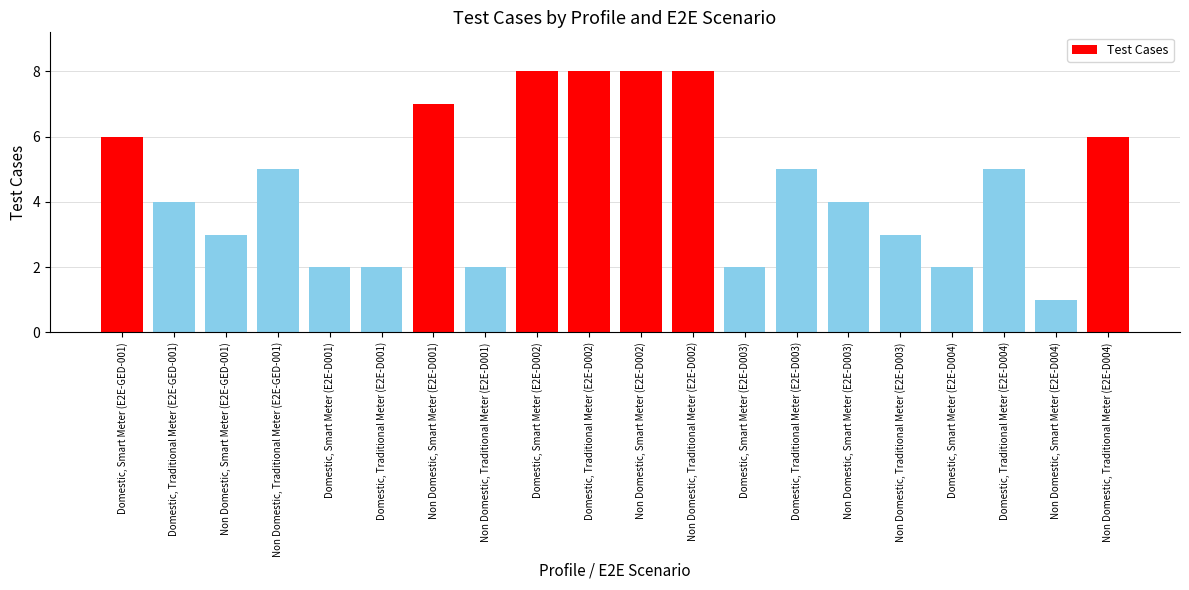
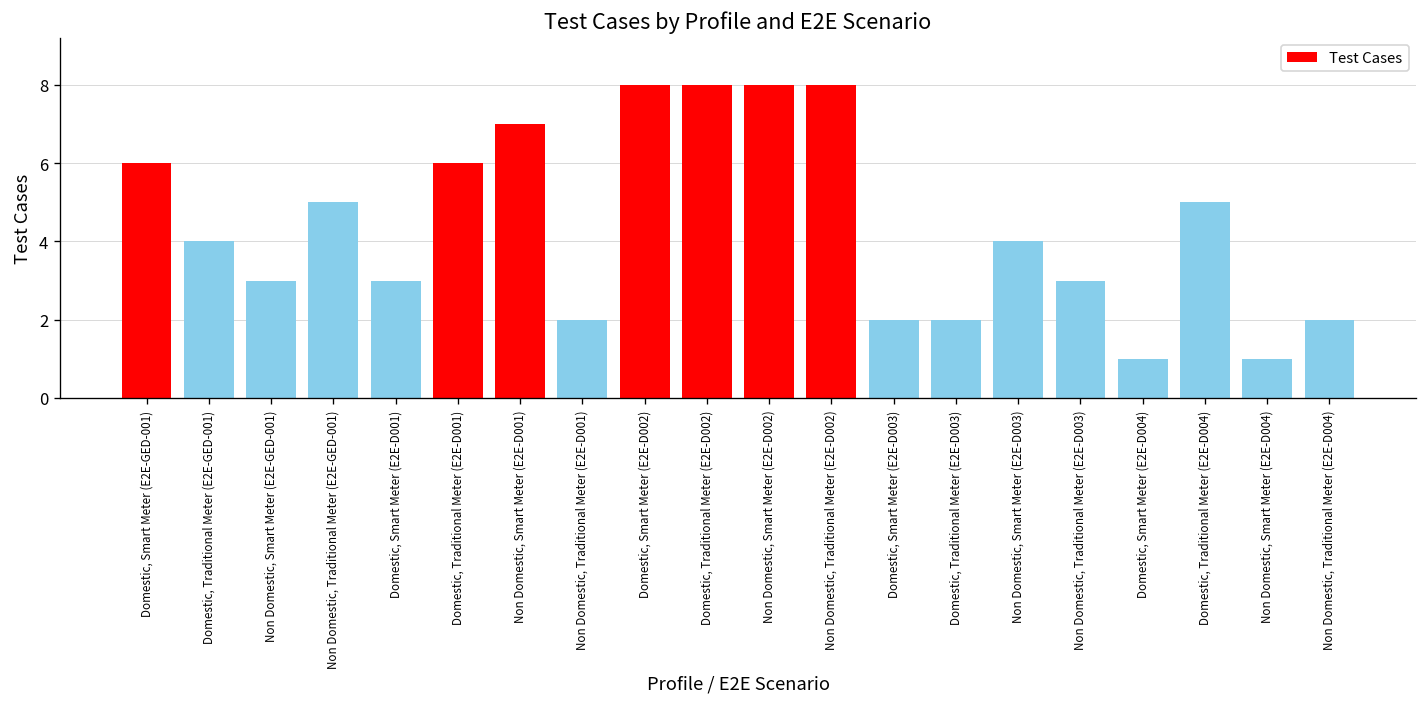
  {
    "Domestic, Smart Meter (E2E-GED-001)": 6,
    "Domestic, Traditional Meter (E2E-GED-001)": 4,
    "Non Domestic, Smart Meter (E2E-GED-001)": 3,
    "Non Domestic, Traditional Meter (E2E-GED-001)": 5,
-   "Domestic, Smart Meter (E2E-D001)": 2,
-   "Domestic, Traditional Meter (E2E-D001)": 2,
+   "Domestic, Smart Meter (E2E-D001)": 3,
+   "Domestic, Traditional Meter (E2E-D001)": 6,
    "Non Domestic, Smart Meter (E2E-D001)": 7,
    "Non Domestic, Traditional Meter (E2E-D001)": 2,
    "Domestic, Smart Meter (E2E-D002)": 8,
    "Domestic, Traditional Meter (E2E-D002)": 8,
    "Non Domestic, Smart Meter (E2E-D002)": 8,
    "Non Domestic, Traditional Meter (E2E-D002)": 8,
    "Domestic, Smart Meter (E2E-D003)": 2,
-   "Domestic, Traditional Meter (E2E-D003)": 5,
+   "Domestic, Traditional Meter (E2E-D003)": 2,
    "Non Domestic, Smart Meter (E2E-D003)": 4,
    "Non Domestic, Traditional Meter (E2E-D003)": 3,
-   "Domestic, Smart Meter (E2E-D004)": 2,
+   "Domestic, Smart Meter (E2E-D004)": 1,
    "Domestic, Traditional Meter (E2E-D004)": 5,
    "Non Domestic, Smart Meter (E2E-D004)": 1,
-   "Non Domestic, Traditional Meter (E2E-D004)": 6
+   "Non Domestic, Traditional Meter (E2E-D004)": 2
  }
